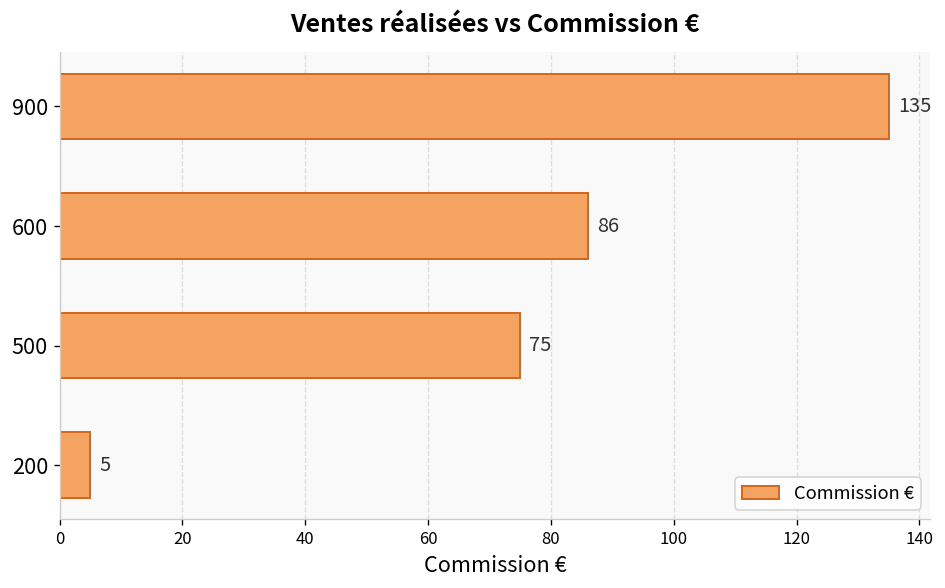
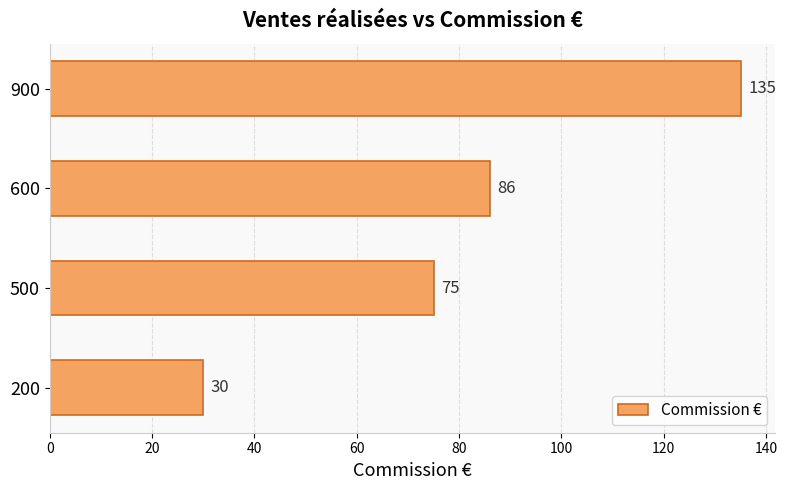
  {
    "900": 135,
    "600": 86,
    "500": 75,
-   "200": 5
+   "200": 30
  }
